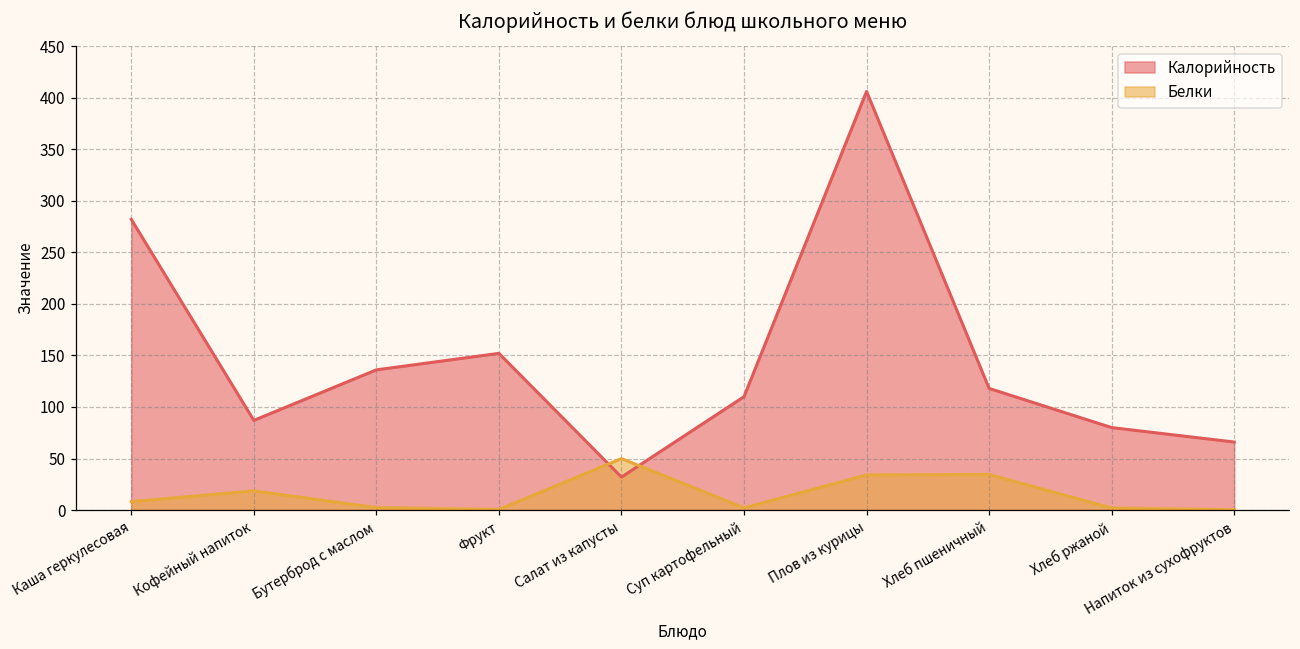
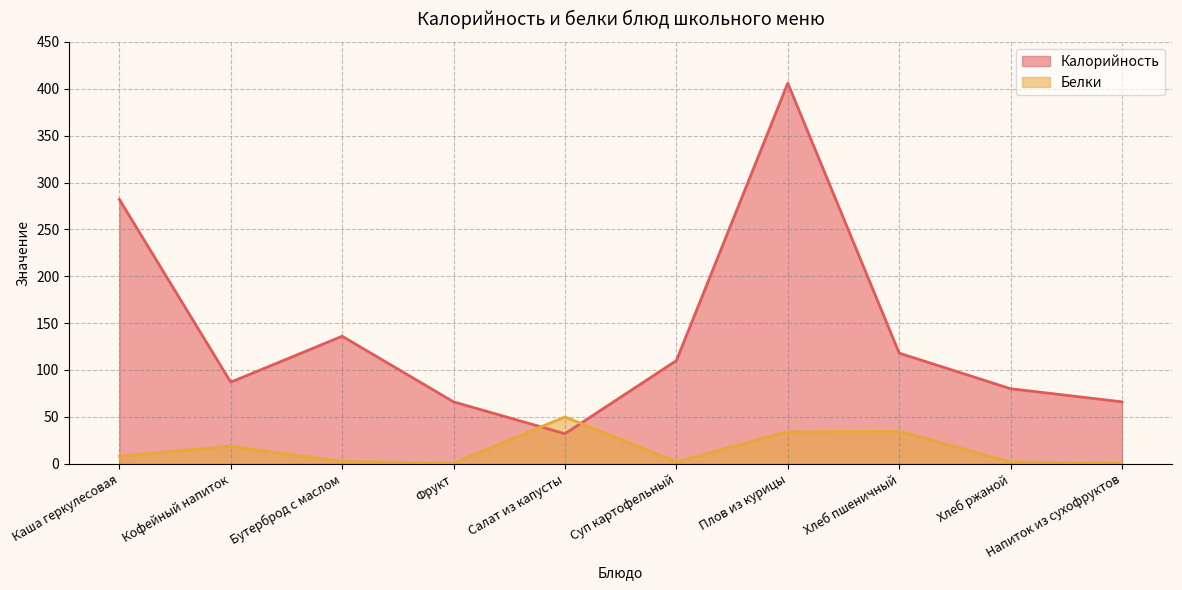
  {
    "Калорийность": {
      "Каша геркулесовая": 280,
      "Кофейный напиток": 90,
      "Бутерброд с маслом": 140,
-     "Фрукт": 150,
+     "Фрукт": 70,
      "Салат из капусты": 30,
      "Суп картофельный": 110,
      "Плов из курицы": 410,
      "Хлеб пшеничный": 120,
      "Хлеб ржаной": 80,
      "Напиток из сухофруктов": 70
    },
    "Белки": {
      "Каша геркулесовая": 10,
      "Кофейный напиток": 20,
      "Бутерброд с маслом": 0,
      "Фрукт": 0,
      "Салат из капусты": 50,
      "Суп картофельный": 0,
      "Плов из курицы": 30,
      "Хлеб пшеничный": 30,
      "Хлеб ржаной": 0,
      "Напиток из сухофруктов": 0
    }
  }
